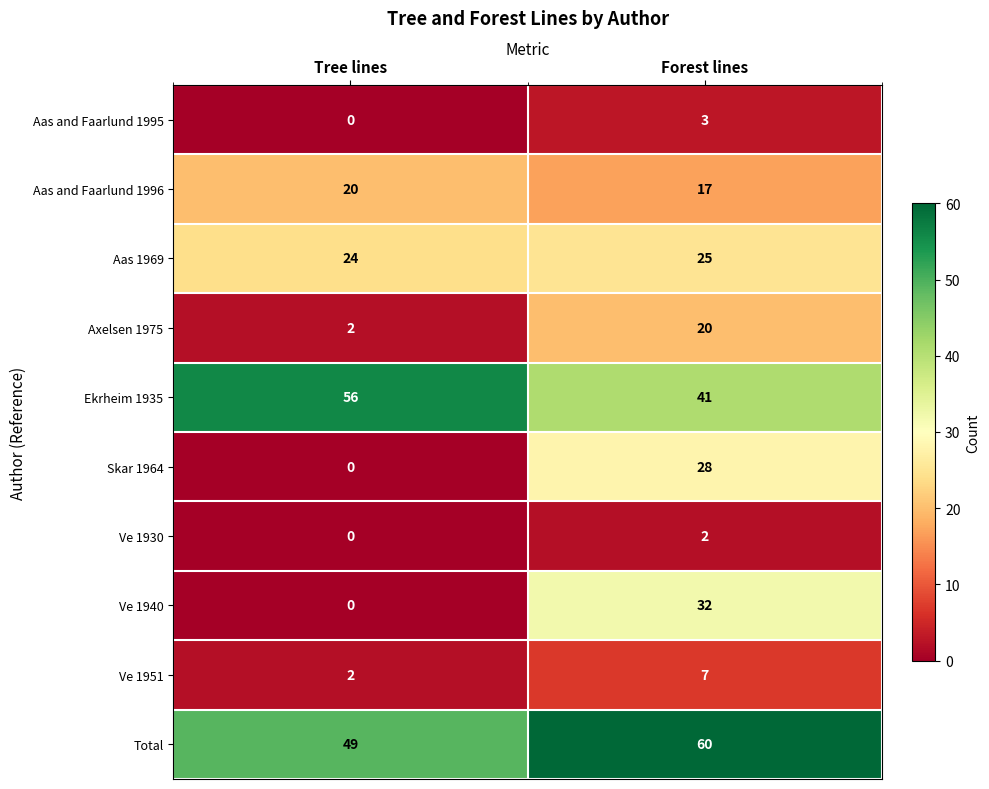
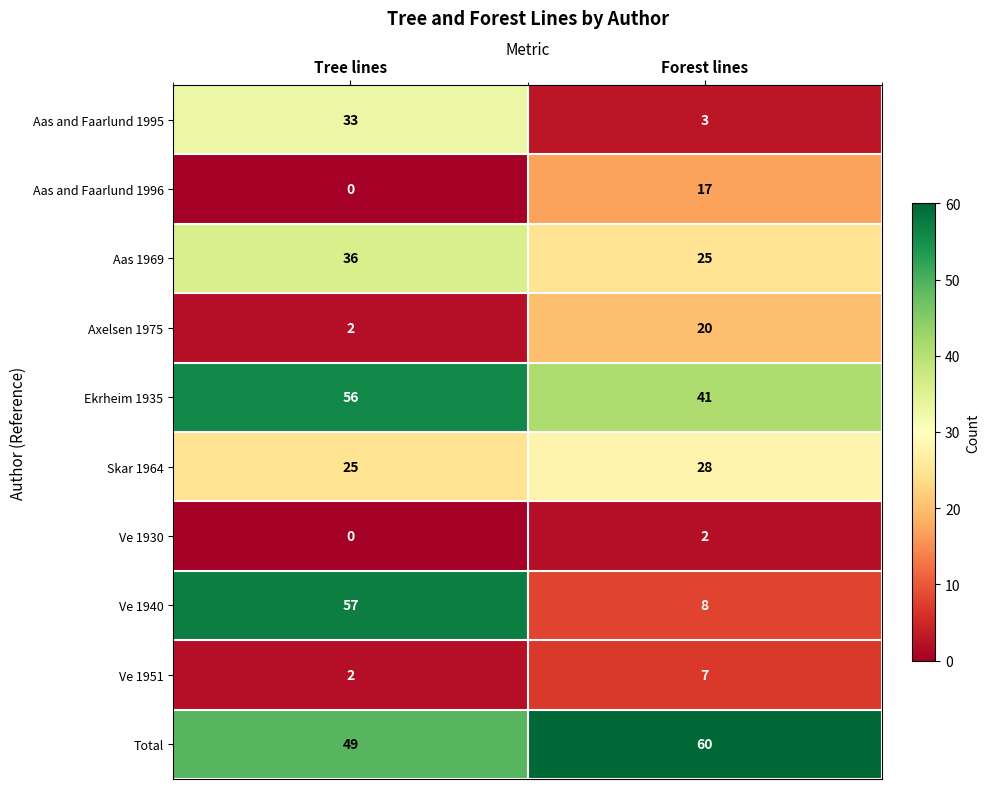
  {
    "Aas and Faarlund 1995": {
-     "Tree lines": 0,
+     "Tree lines": 33,
      "Forest lines": 3
    },
    "Aas and Faarlund 1996": {
-     "Tree lines": 20,
+     "Tree lines": 0,
      "Forest lines": 17
    },
    "Aas 1969": {
-     "Tree lines": 24,
+     "Tree lines": 36,
      "Forest lines": 25
    },
    "Axelsen 1975": {
      "Tree lines": 2,
      "Forest lines": 20
    },
    "Ekrheim 1935": {
      "Tree lines": 56,
      "Forest lines": 41
    },
    "Skar 1964": {
-     "Tree lines": 0,
+     "Tree lines": 25,
      "Forest lines": 28
    },
    "Ve 1930": {
      "Tree lines": 0,
      "Forest lines": 2
    },
    "Ve 1940": {
-     "Tree lines": 0,
-     "Forest lines": 32
+     "Tree lines": 57,
+     "Forest lines": 8
    },
    "Ve 1951": {
      "Tree lines": 2,
      "Forest lines": 7
    },
    "Total": {
      "Tree lines": 49,
      "Forest lines": 60
    }
  }
